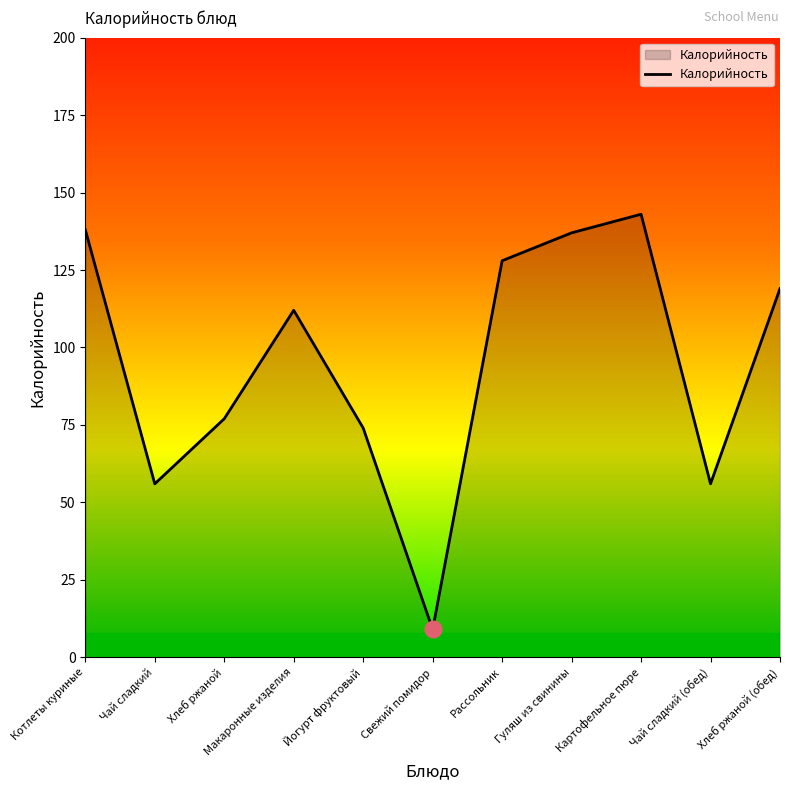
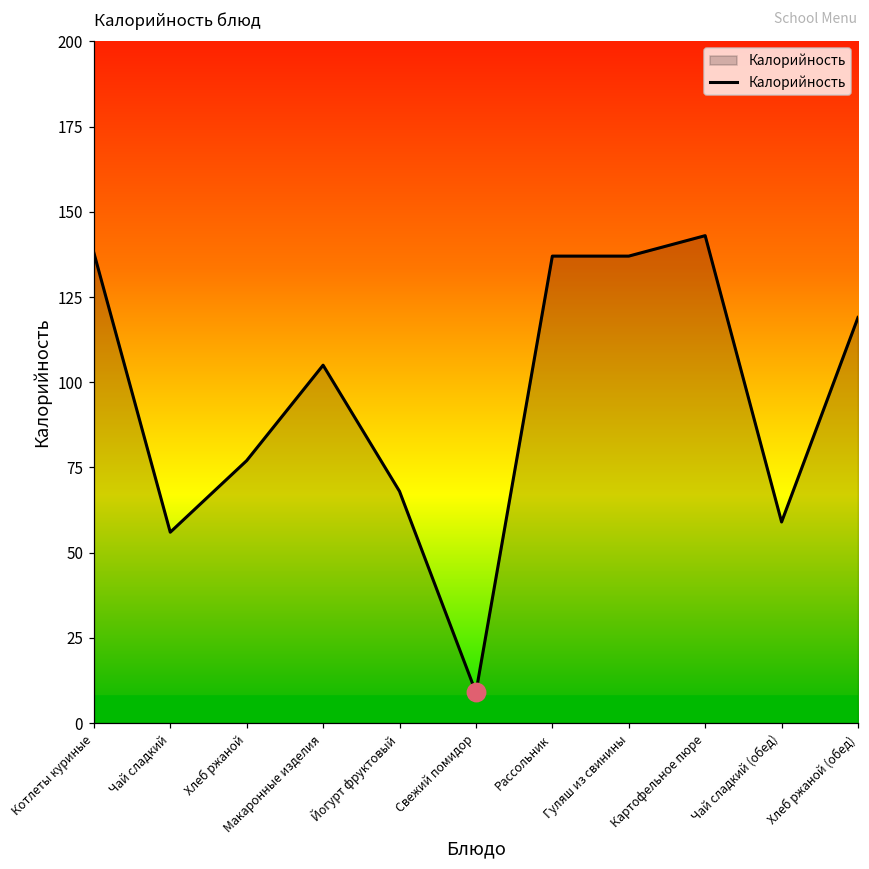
  {
    "Калорийность": {
      "Котлеты куриные": 138,
      "Чай сладкий": 56,
      "Хлеб ржаной": 77,
-     "Макаронные изделия": 112,
-     "Йогурт фруктовый": 74,
-     "Рассольник": 128,
+     "Макаронные изделия": 105,
+     "Йогурт фруктовый": 68,
+     "Рассольник": 137,
      "Гуляш из свинины": 137,
      "Картофельное пюре": 143,
-     "Чай сладкий (обед)": 56,
+     "Чай сладкий (обед)": 59,
      "Хлеб ржаной (обед)": 119
    }
  }
